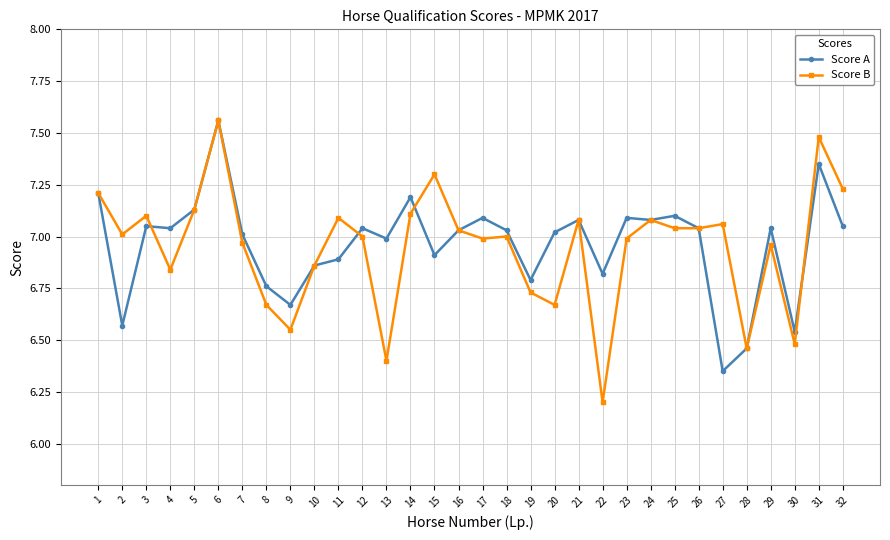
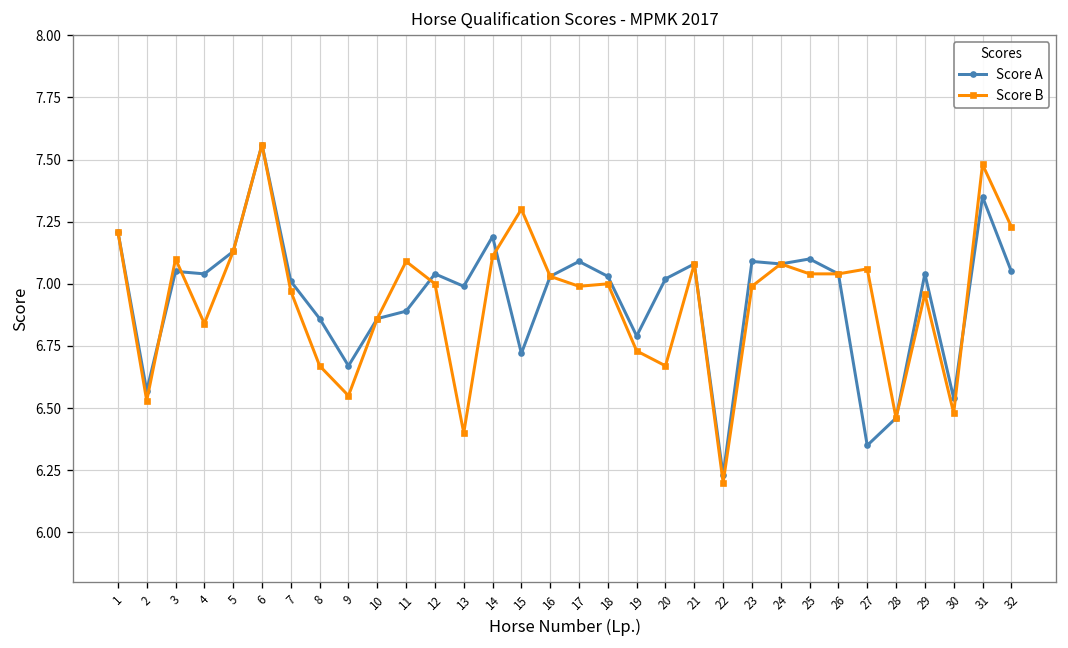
  {
    "Score A": {
      "2": 6.57,
      "3": 7.05,
      "4": 7.04,
      "7": 7.01,
-     "8": 6.76,
+     "8": 6.86,
      "9": 6.67,
      "11": 6.89,
      "12": 7.04,
      "13": 6.99,
      "14": 7.19,
-     "15": 6.91,
+     "15": 6.72,
      "17": 7.09,
      "18": 7.03,
      "19": 6.79,
      "20": 7.02,
-     "22": 6.82,
+     "22": 6.23,
      "23": 7.09,
      "25": 7.10,
      "27": 6.35,
      "29": 7.04,
      "30": 6.54,
      "31": 7.35,
      "32": 7.05
    },
    "Score B": {
-     "2": 7.01,
+     "2": 6.53,
      "3": 7.10,
      "4": 6.84,
      "7": 6.97,
      "8": 6.67,
      "9": 6.55,
      "11": 7.09,
      "12": 7.00,
      "13": 6.40,
      "14": 7.11,
      "15": 7.30,
      "17": 6.99,
      "18": 7.00,
      "19": 6.73,
      "20": 6.67,
      "22": 6.20,
      "23": 6.99,
      "25": 7.04,
      "27": 7.06,
      "29": 6.96,
      "30": 6.48,
      "31": 7.48,
      "32": 7.23
    }
  }
